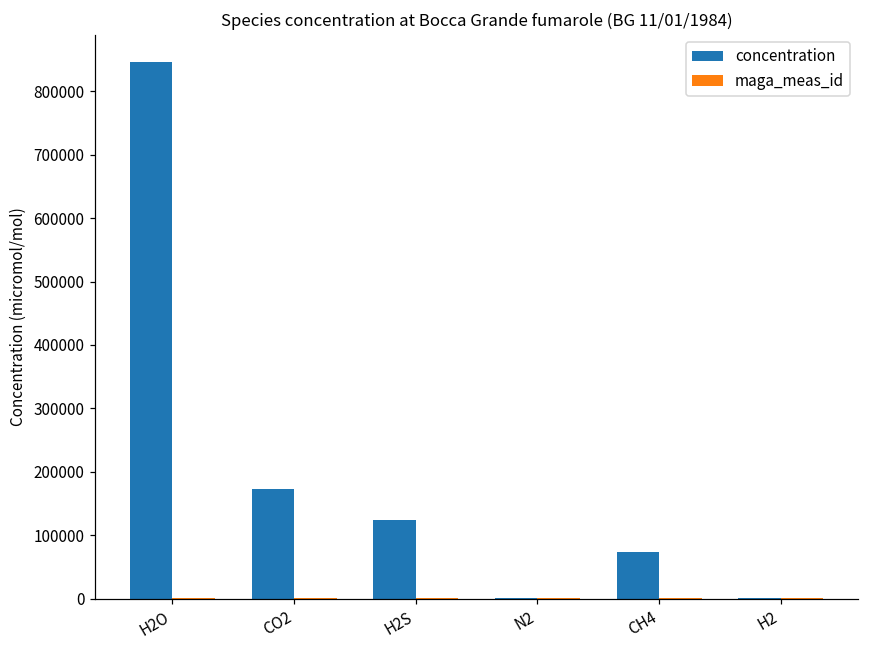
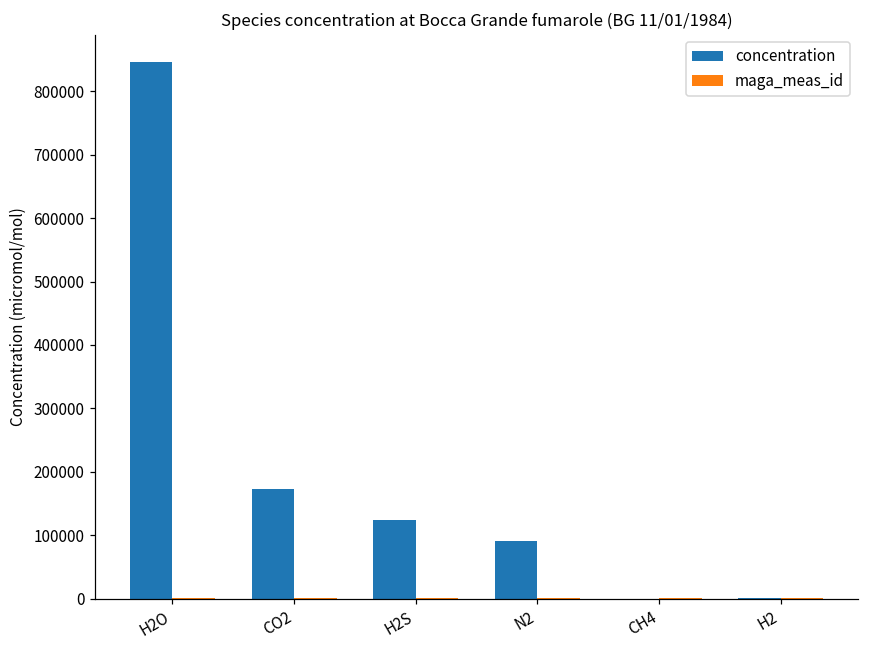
  {
    "concentration": {
      "H2O": 850000,
      "CO2": 170000,
      "H2S": 120000,
-     "N2": 0,
-     "CH4": 70000
+     "N2": 90000,
+     "CH4": 0
    }
  }
